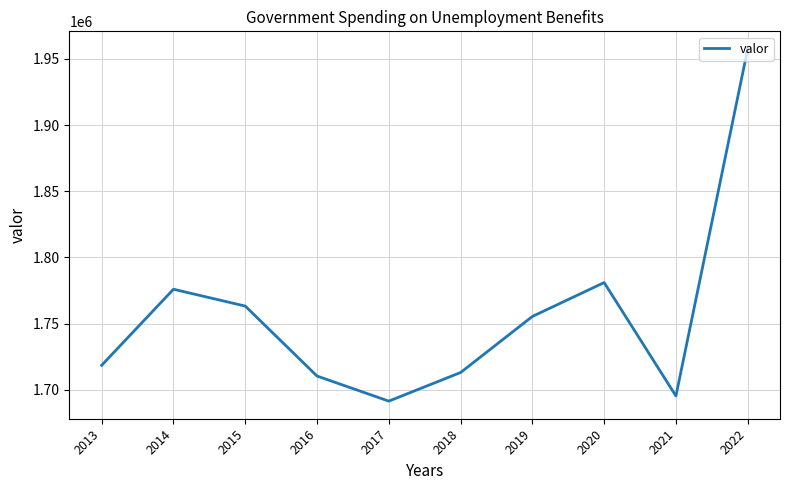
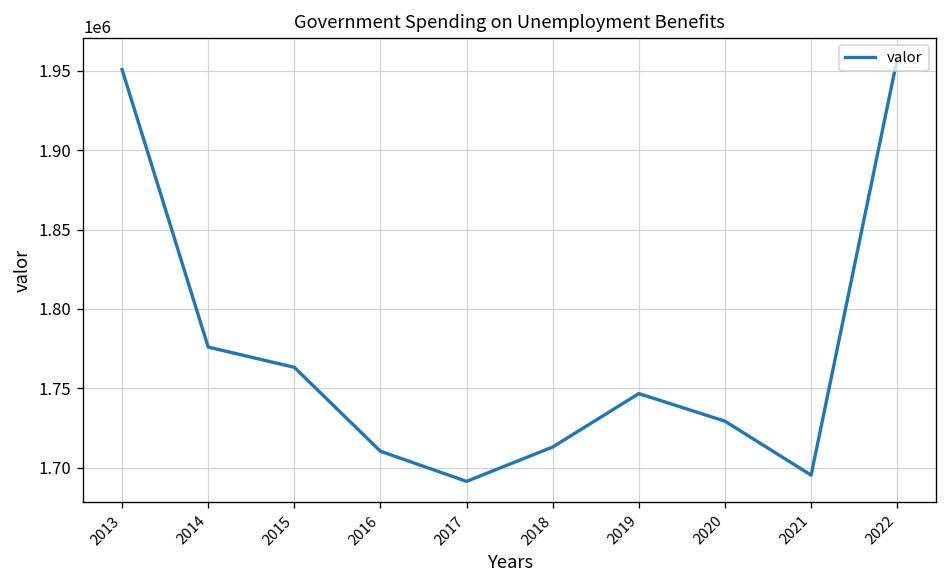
  {
-   "2013": 1719000,
+   "2013": 1951000,
    "2014": 1776000,
    "2015": 1763000,
    "2016": 1710000,
    "2017": 1691000,
    "2018": 1713000,
-   "2019": 1755000,
-   "2020": 1781000,
+   "2019": 1747000,
+   "2020": 1729000,
    "2021": 1695000
  }
